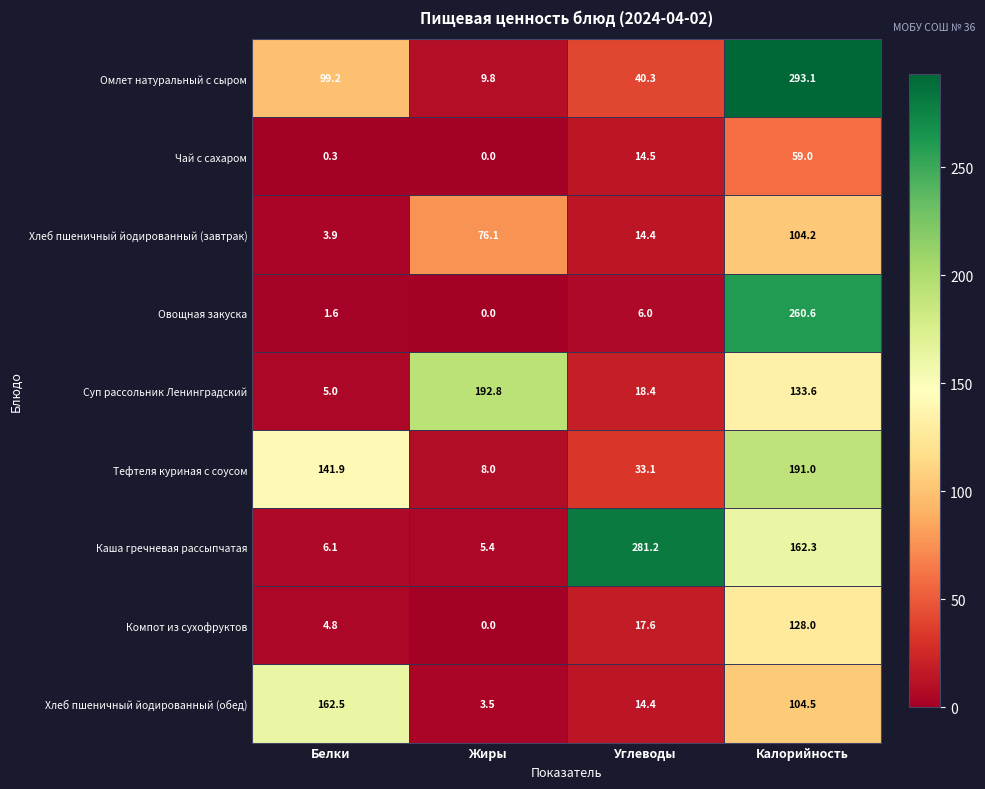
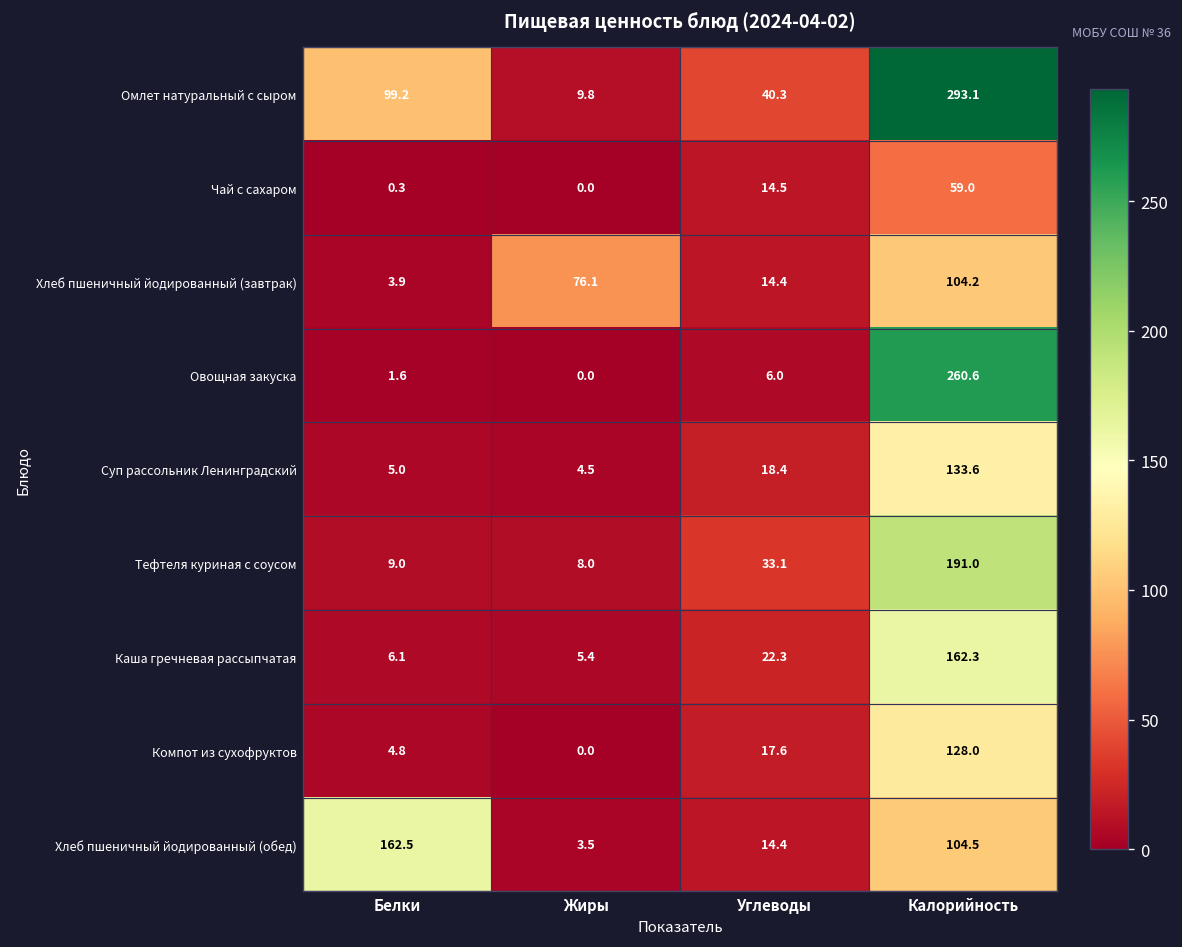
  {
    "Омлет натуральный с сыром": {
      "Белки": 99.2,
      "Жиры": 9.8,
      "Углеводы": 40.3,
      "Калорийность": 293.1
    },
    "Чай с сахаром": {
      "Белки": 0.3,
      "Жиры": 0.0,
      "Углеводы": 14.5,
      "Калорийность": 59.0
    },
    "Хлеб пшеничный йодированный (завтрак)": {
      "Белки": 3.9,
      "Жиры": 76.1,
      "Углеводы": 14.4,
      "Калорийность": 104.2
    },
    "Овощная закуска": {
      "Белки": 1.6,
      "Жиры": 0.0,
      "Углеводы": 6.0,
      "Калорийность": 260.6
    },
    "Суп рассольник Ленинградский": {
      "Белки": 5.0,
-     "Жиры": 192.8,
+     "Жиры": 4.5,
      "Углеводы": 18.4,
      "Калорийность": 133.6
    },
    "Тефтеля куриная с соусом": {
-     "Белки": 141.9,
+     "Белки": 9.0,
      "Жиры": 8.0,
      "Углеводы": 33.1,
      "Калорийность": 191.0
    },
    "Каша гречневая рассыпчатая": {
      "Белки": 6.1,
      "Жиры": 5.4,
-     "Углеводы": 281.2,
+     "Углеводы": 22.3,
      "Калорийность": 162.3
    },
    "Компот из сухофруктов": {
      "Белки": 4.8,
      "Жиры": 0.0,
      "Углеводы": 17.6,
      "Калорийность": 128.0
    },
    "Хлеб пшеничный йодированный (обед)": {
      "Белки": 162.5,
      "Жиры": 3.5,
      "Углеводы": 14.4,
      "Калорийность": 104.5
    }
  }
